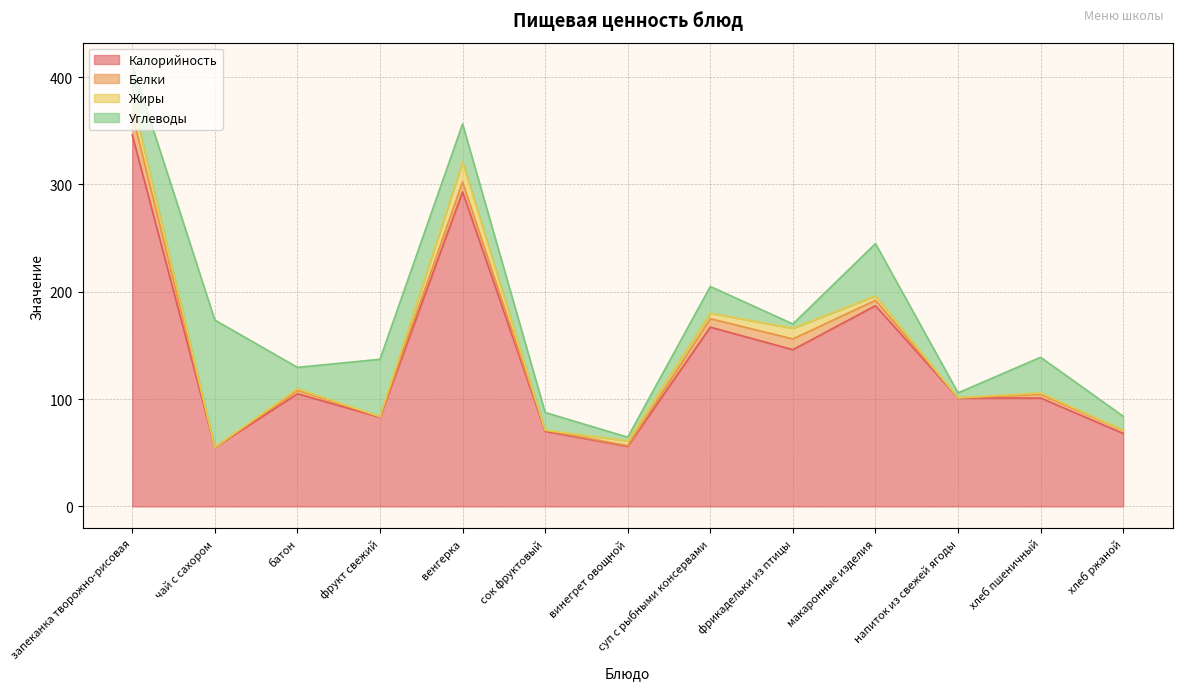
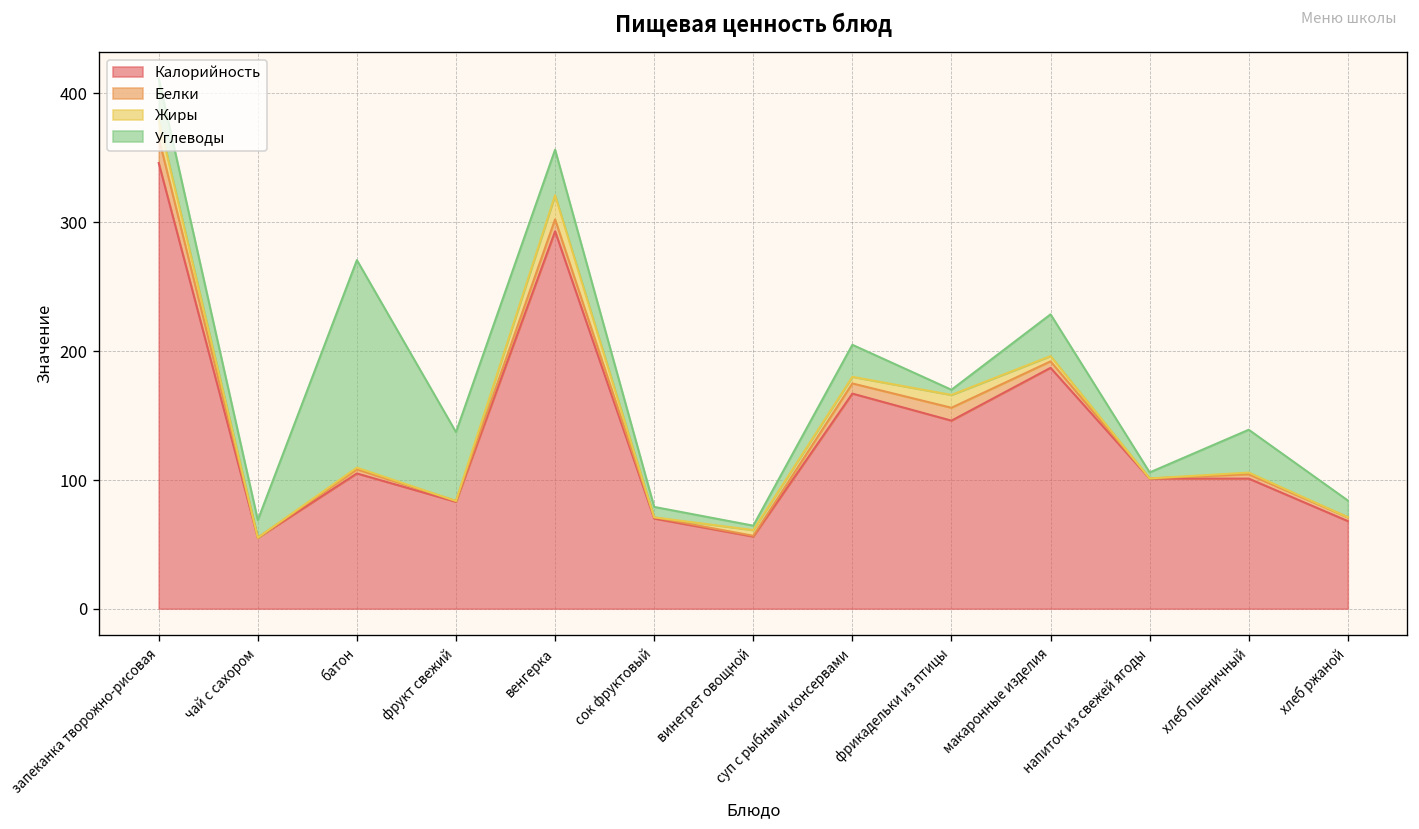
  {
    "Углеводы": {
-     "чай с сахором": 118,
-     "батон": 20,
+     "чай с сахором": 14,
+     "батон": 161,
      "фрукт свежий": 53,
      "венгерка": 35,
-     "сок фруктовый": 17,
+     "сок фруктовый": 8,
      "винегрет овощной": 3,
      "суп с рыбными консервами": 25,
      "фрикадельки из птицы": 4,
-     "макаронные изделия": 49,
+     "макаронные изделия": 32,
      "напиток из свежей ягоды": 5,
      "хлеб пшеничный": 33,
      "хлеб ржаной": 13
    }
  }
